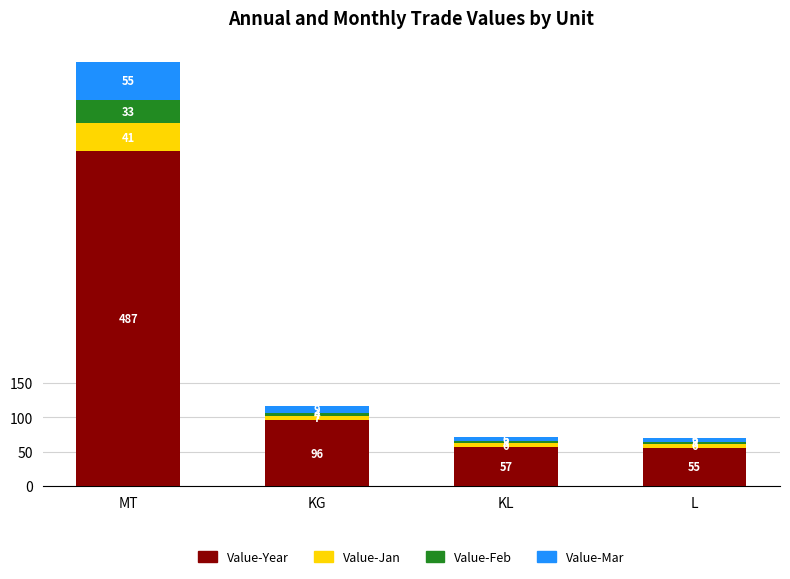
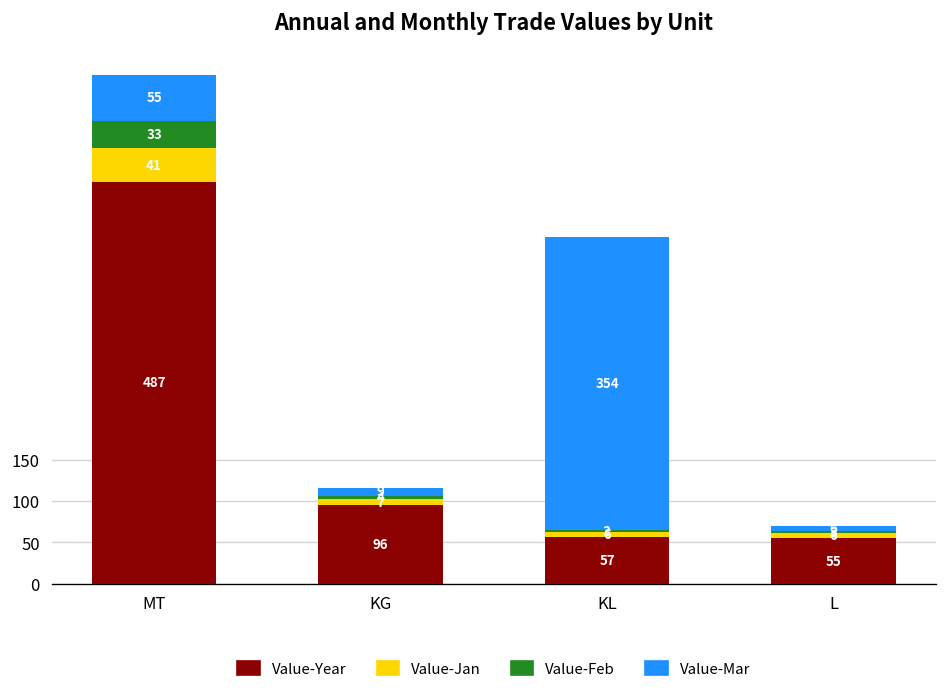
  {
    "Value-Year": {
      "MT": 487,
      "KG": 96,
      "KL": 57,
      "L": 55
    },
    "Value-Jan": {
      "MT": 41,
      "L": 6
    },
    "Value-Feb": {
      "MT": 33
    },
    "Value-Mar": {
      "KG": 10,
-     "KL": 10
+     "KL": 350
    }
  }
